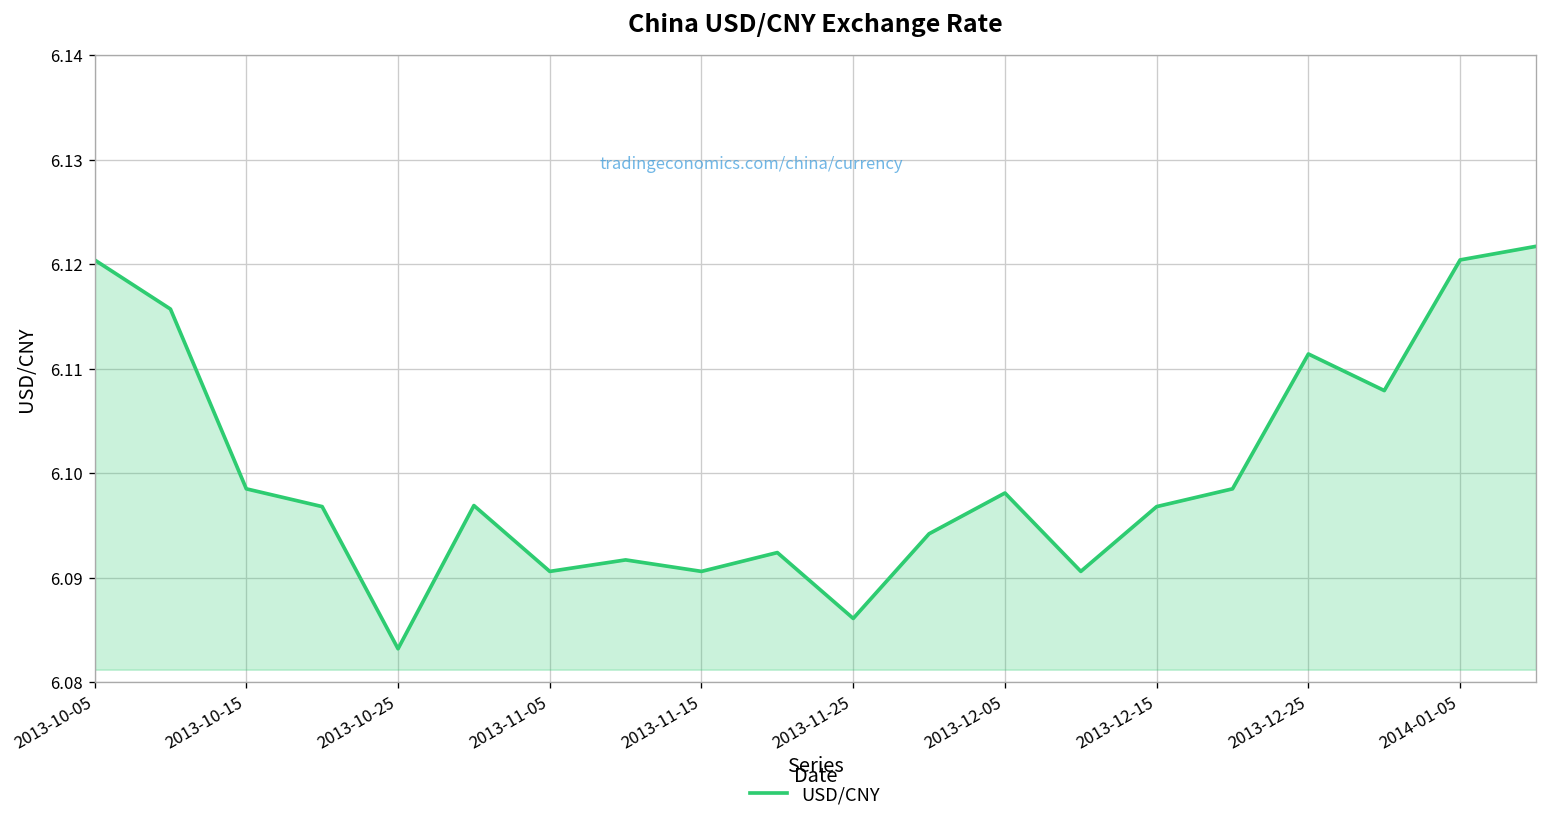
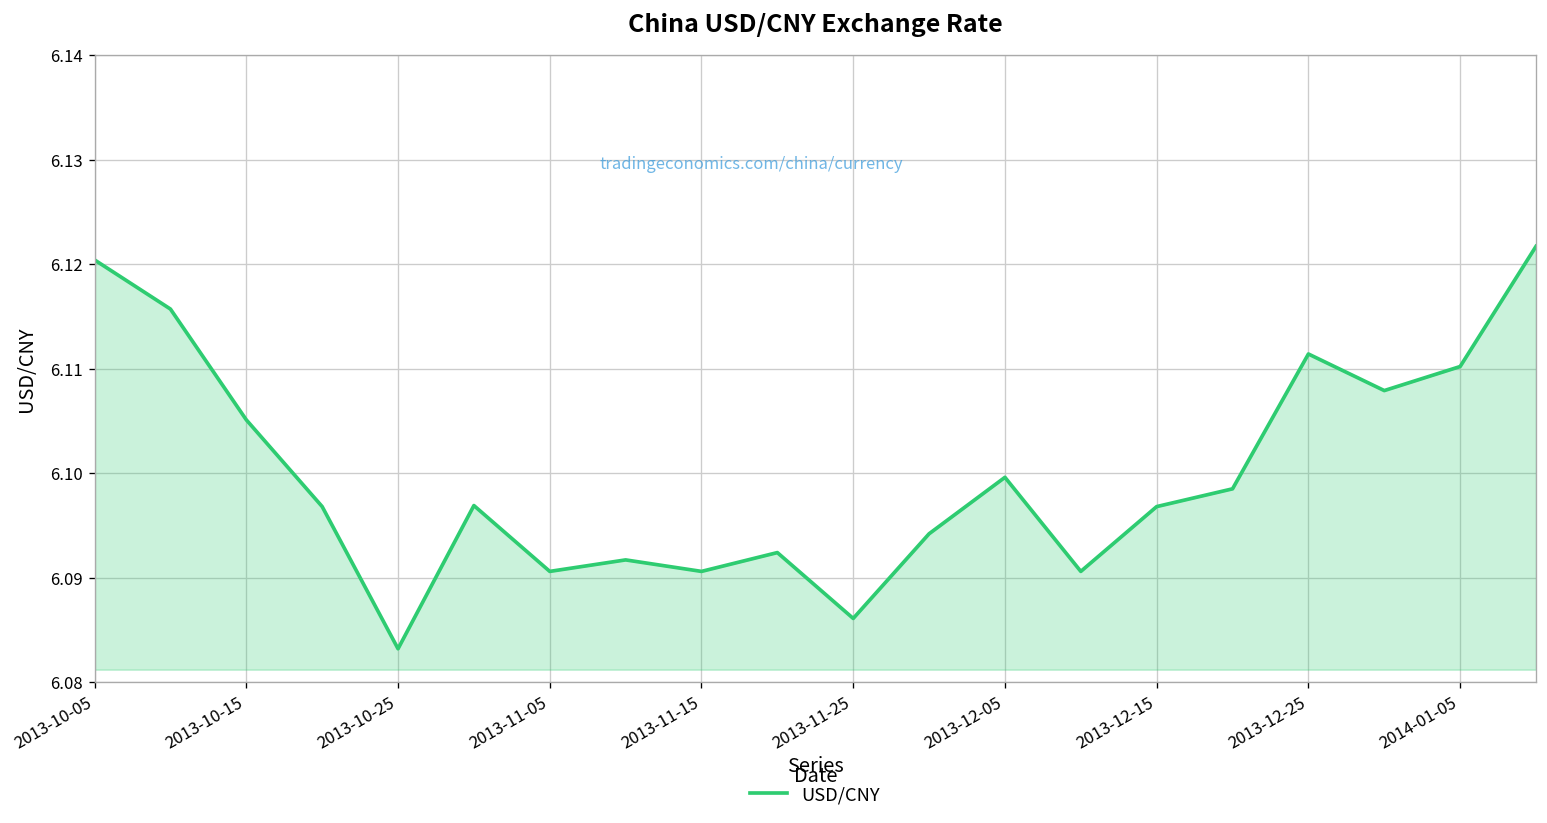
  {
    "2013-10-05": 6.120,
-   "2013-10-15": 6.099,
+   "2013-10-15": 6.105,
    "2013-10-25": 6.083,
    "2013-11-05": 6.091,
    "2013-11-15": 6.091,
    "2013-11-25": 6.086,
-   "2013-12-05": 6.098,
+   "2013-12-05": 6.100,
    "2013-12-15": 6.097,
    "2013-12-25": 6.111,
-   "2014-01-05": 6.120
+   "2014-01-05": 6.110
  }
